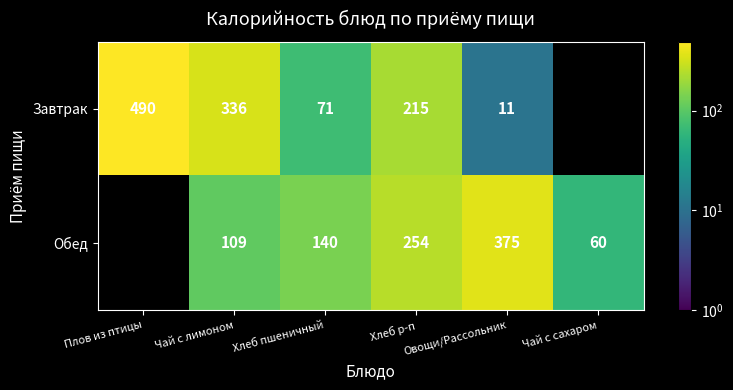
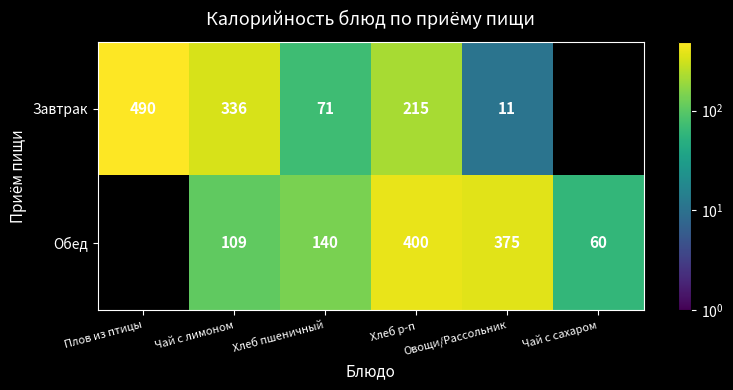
  {
    "Завтрак": {
      "Плов из птицы": 490,
      "Чай с лимоном": 336,
      "Хлеб пшеничный": 71,
      "Хлеб р-п": 215,
      "Овощи/Рассольник": 11
    },
    "Обед": {
      "Чай с лимоном": 109,
      "Хлеб пшеничный": 140,
-     "Хлеб р-п": 254,
+     "Хлеб р-п": 400,
      "Овощи/Рассольник": 375,
      "Чай с сахаром": 60
    }
  }
